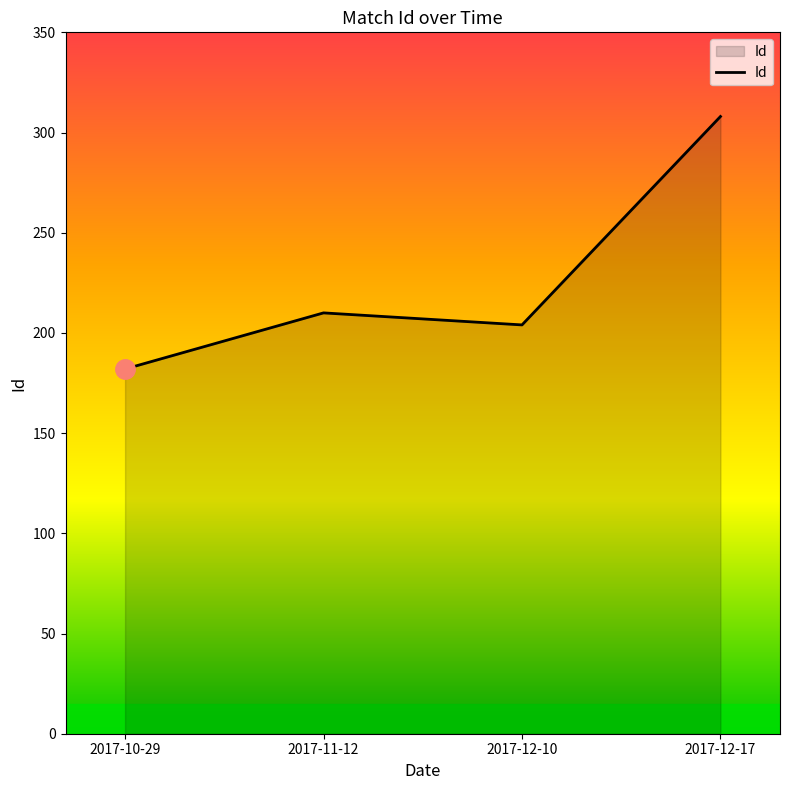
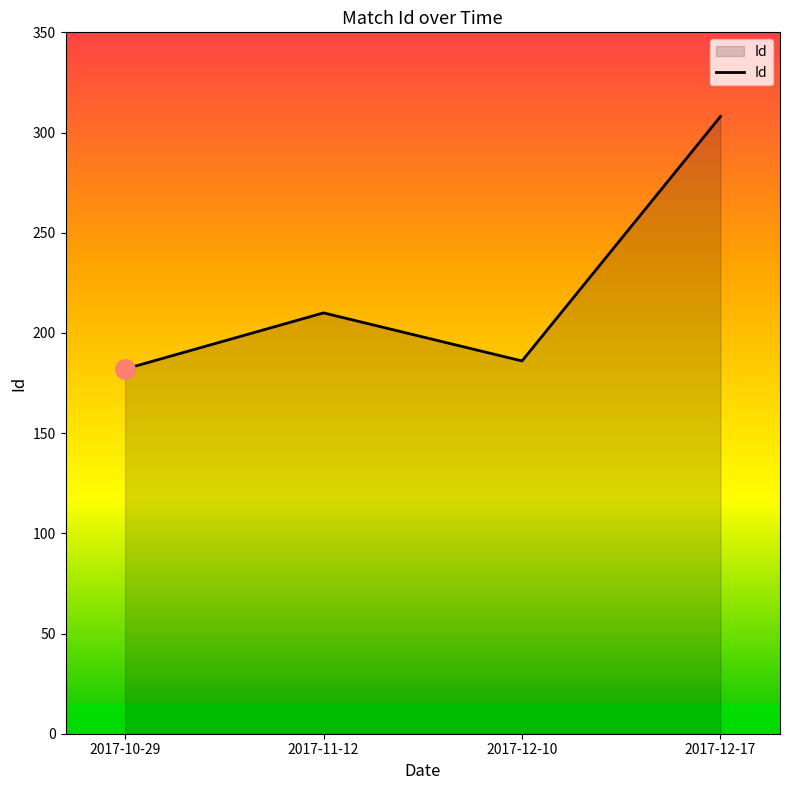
  {
    "Id": {
      "2017-11-12": 210,
-     "2017-12-10": 204,
+     "2017-12-10": 186,
      "2017-12-17": 308
    }
  }
